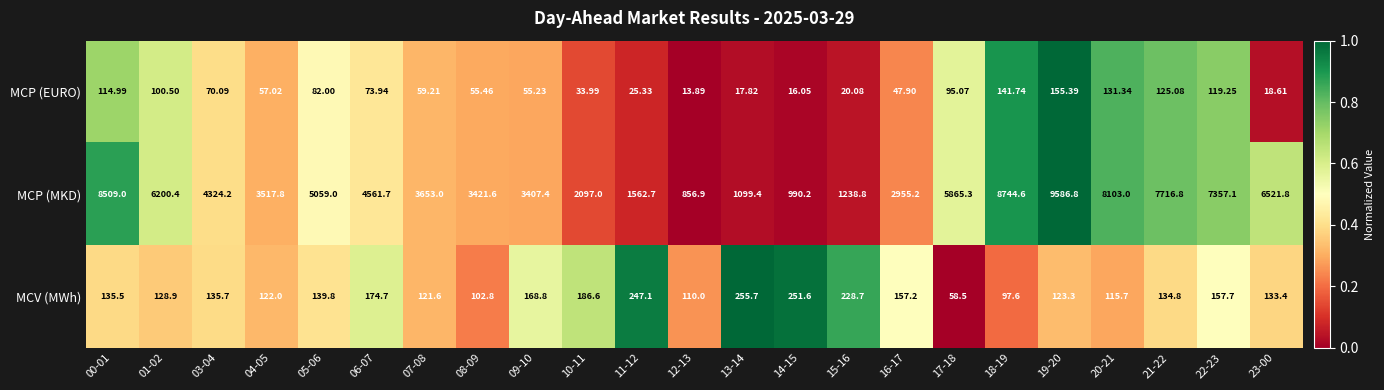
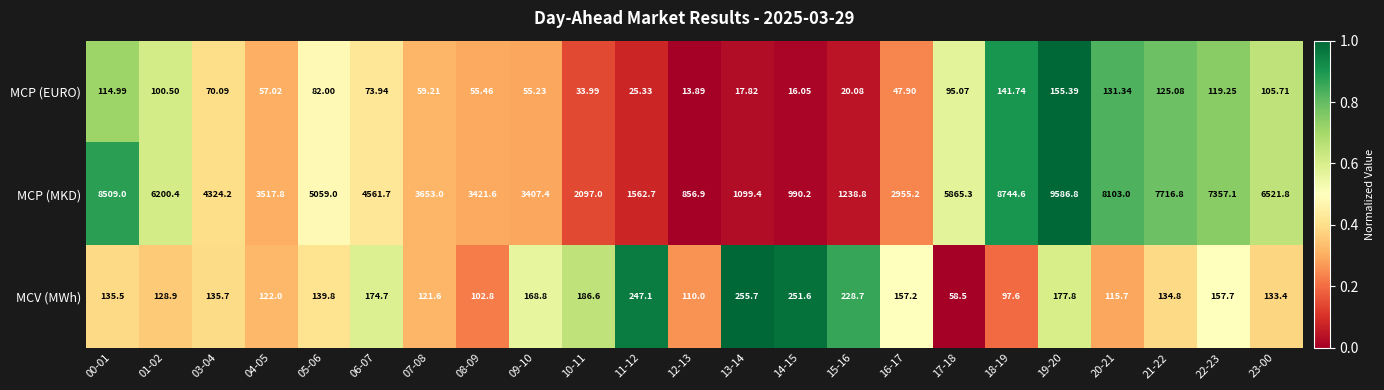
  {
    "MCP (EURO)": {
      "00-01": 114.99,
      "01-02": 100.50,
      "03-04": 70.09,
      "04-05": 57.02,
      "05-06": 82.00,
      "06-07": 73.94,
      "07-08": 59.21,
      "08-09": 55.46,
      "09-10": 55.23,
      "10-11": 33.99,
      "11-12": 25.33,
      "12-13": 13.89,
      "13-14": 17.82,
      "14-15": 16.05,
      "15-16": 20.08,
      "16-17": 47.90,
      "17-18": 95.07,
      "18-19": 141.74,
      "19-20": 155.39,
      "20-21": 131.34,
      "21-22": 125.08,
      "22-23": 119.25,
-     "23-00": 18.61
+     "23-00": 105.71
    },
    "MCP (MKD)": {
      "00-01": 8509.0,
      "01-02": 6200.4,
      "03-04": 4324.2,
      "04-05": 3517.8,
      "05-06": 5059.0,
      "06-07": 4561.7,
      "07-08": 3653.0,
      "08-09": 3421.6,
      "09-10": 3407.4,
      "10-11": 2097.0,
      "11-12": 1562.7,
      "12-13": 856.9,
      "13-14": 1099.4,
      "14-15": 990.2,
      "15-16": 1238.8,
      "16-17": 2955.2,
      "17-18": 5865.3,
      "18-19": 8744.6,
      "19-20": 9586.8,
      "20-21": 8103.0,
      "21-22": 7716.8,
      "22-23": 7357.1,
      "23-00": 6521.8
    },
    "MCV (MWh)": {
      "00-01": 135.5,
      "01-02": 128.9,
      "03-04": 135.7,
      "04-05": 122.0,
      "05-06": 139.8,
      "06-07": 174.7,
      "07-08": 121.6,
      "08-09": 102.8,
      "09-10": 168.8,
      "10-11": 186.6,
      "11-12": 247.1,
      "12-13": 110.0,
      "13-14": 255.7,
      "14-15": 251.6,
      "15-16": 228.7,
      "16-17": 157.2,
      "17-18": 58.5,
      "18-19": 97.6,
-     "19-20": 123.3,
+     "19-20": 177.8,
      "20-21": 115.7,
      "21-22": 134.8,
      "22-23": 157.7,
      "23-00": 133.4
    }
  }
